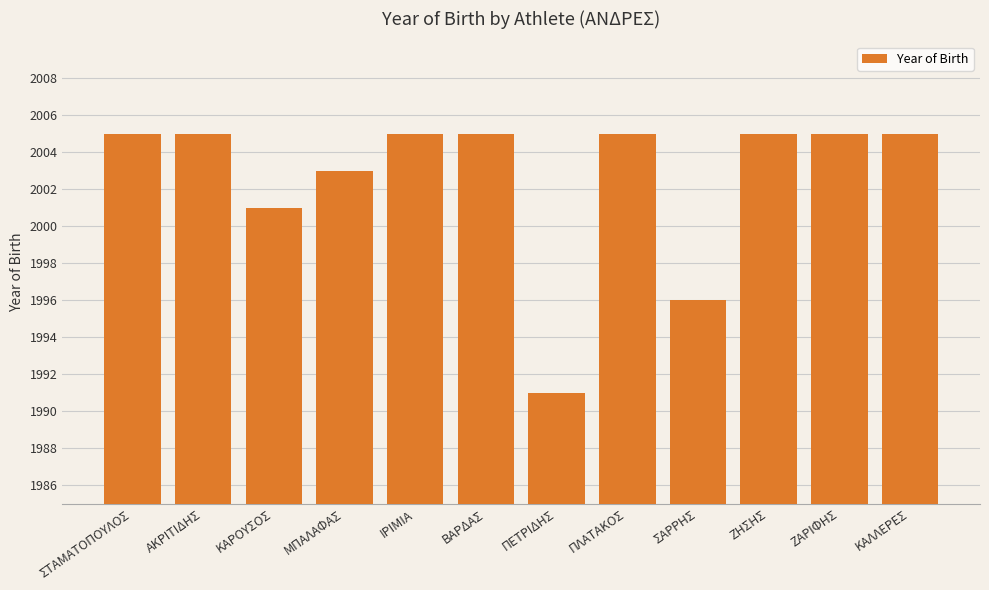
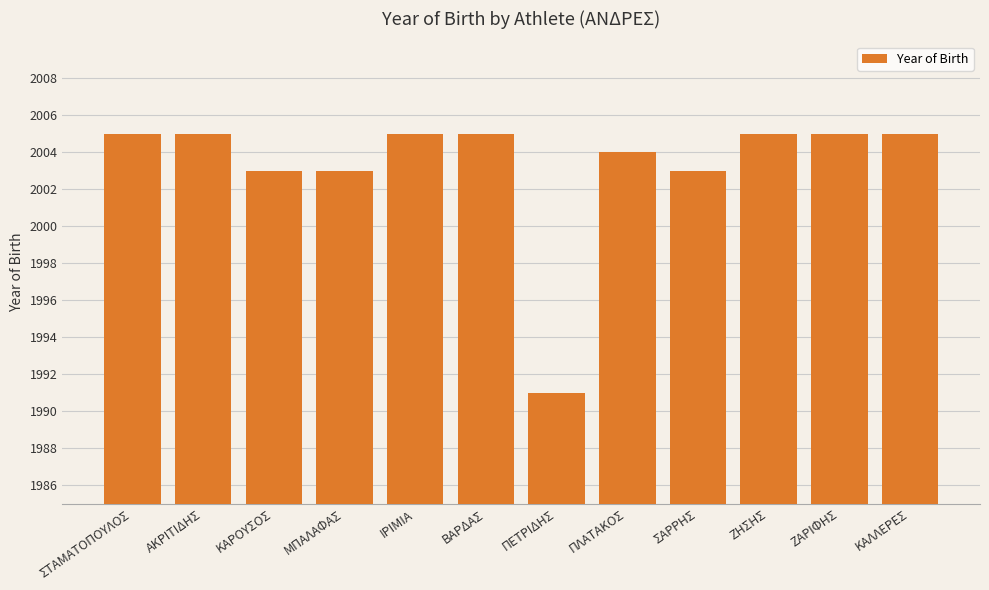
  {
    "ΣΤΑΜΑΤΟΠΟΥΛΟΣ": 2005,
    "ΑΚΡΙΤΙΔΗΣ": 2005,
-   "ΚΑΡΟΥΣΟΣ": 2001,
+   "ΚΑΡΟΥΣΟΣ": 2003,
    "ΜΠΑΛΑΦΑΣ": 2003,
    "ΙΡΙΜΙΑ": 2005,
    "ΒΑΡΔΑΣ": 2005,
    "ΠΕΤΡΙΔΗΣ": 1991,
-   "ΠΛΑΤΑΚΟΣ": 2005,
-   "ΣΑΡΡΗΣ": 1996,
+   "ΠΛΑΤΑΚΟΣ": 2004,
+   "ΣΑΡΡΗΣ": 2003,
    "ΖΗΣΗΣ": 2005,
    "ΖΑΡΙΦΗΣ": 2005,
    "ΚΑΛΛΕΡΕΣ": 2005
  }
